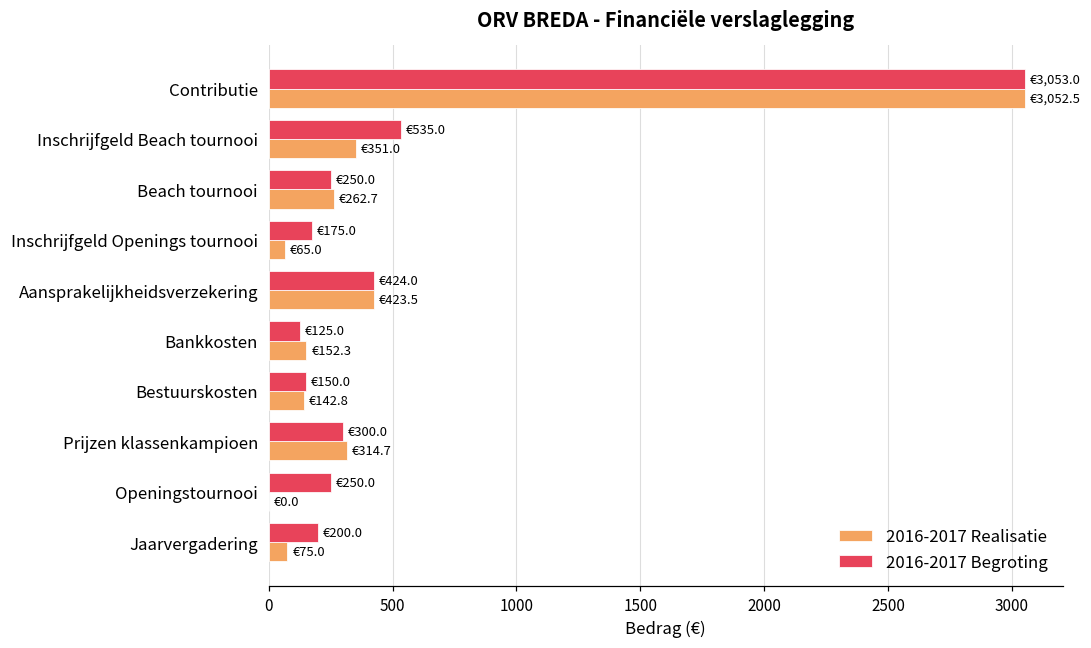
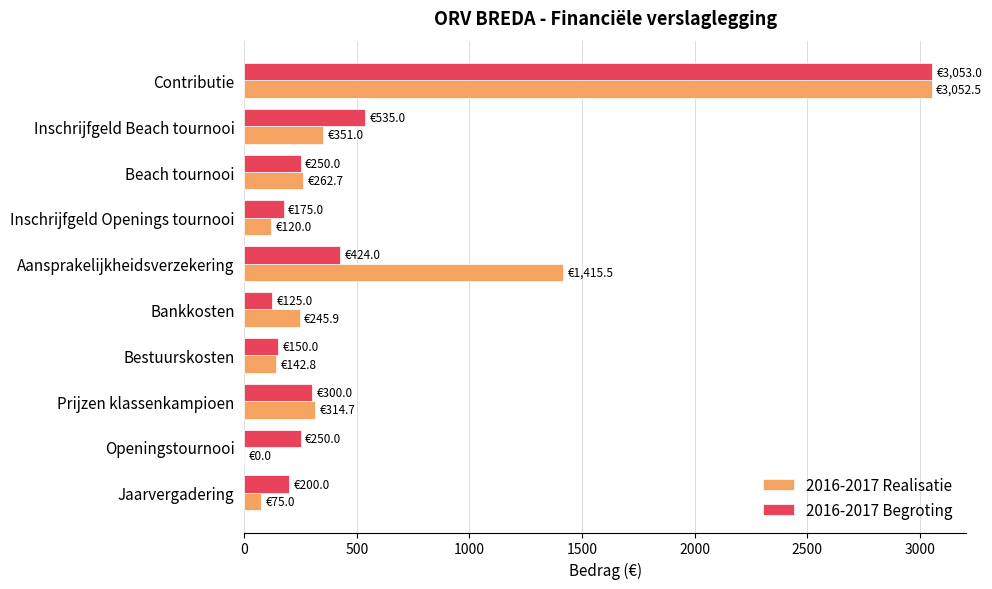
  {
    "2016-2017 Realisatie": {
      "Contributie": "€3,052.5",
      "Inschrijfgeld Beach tournooi": "€351.0",
      "Beach tournooi": "€262.7",
-     "Inschrijfgeld Openings tournooi": "€65.0",
-     "Aansprakelijkheidsverzekering": "€423.5",
-     "Bankkosten": "€152.3",
+     "Inschrijfgeld Openings tournooi": "€120.0",
+     "Aansprakelijkheidsverzekering": "€1,415.5",
+     "Bankkosten": "€245.9",
      "Bestuurskosten": "€142.8",
      "Prijzen klassenkampioen": "€314.7",
      "Openingstournooi": "€0.0",
      "Jaarvergadering": "€75.0"
    },
    "2016-2017 Begroting": {
      "Contributie": "€3,053.0",
      "Inschrijfgeld Beach tournooi": "€535.0",
      "Beach tournooi": "€250.0",
      "Inschrijfgeld Openings tournooi": "€175.0",
      "Aansprakelijkheidsverzekering": "€424.0",
      "Bankkosten": "€125.0",
      "Bestuurskosten": "€150.0",
      "Prijzen klassenkampioen": "€300.0",
      "Openingstournooi": "€250.0",
      "Jaarvergadering": "€200.0"
    }
  }
